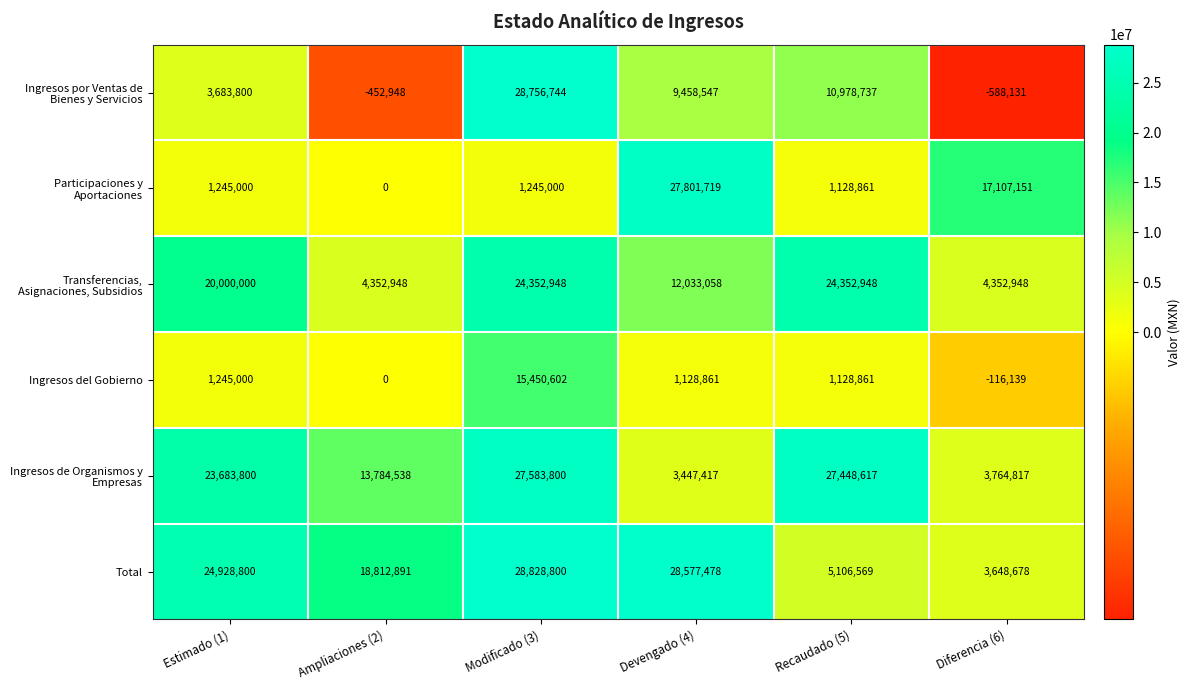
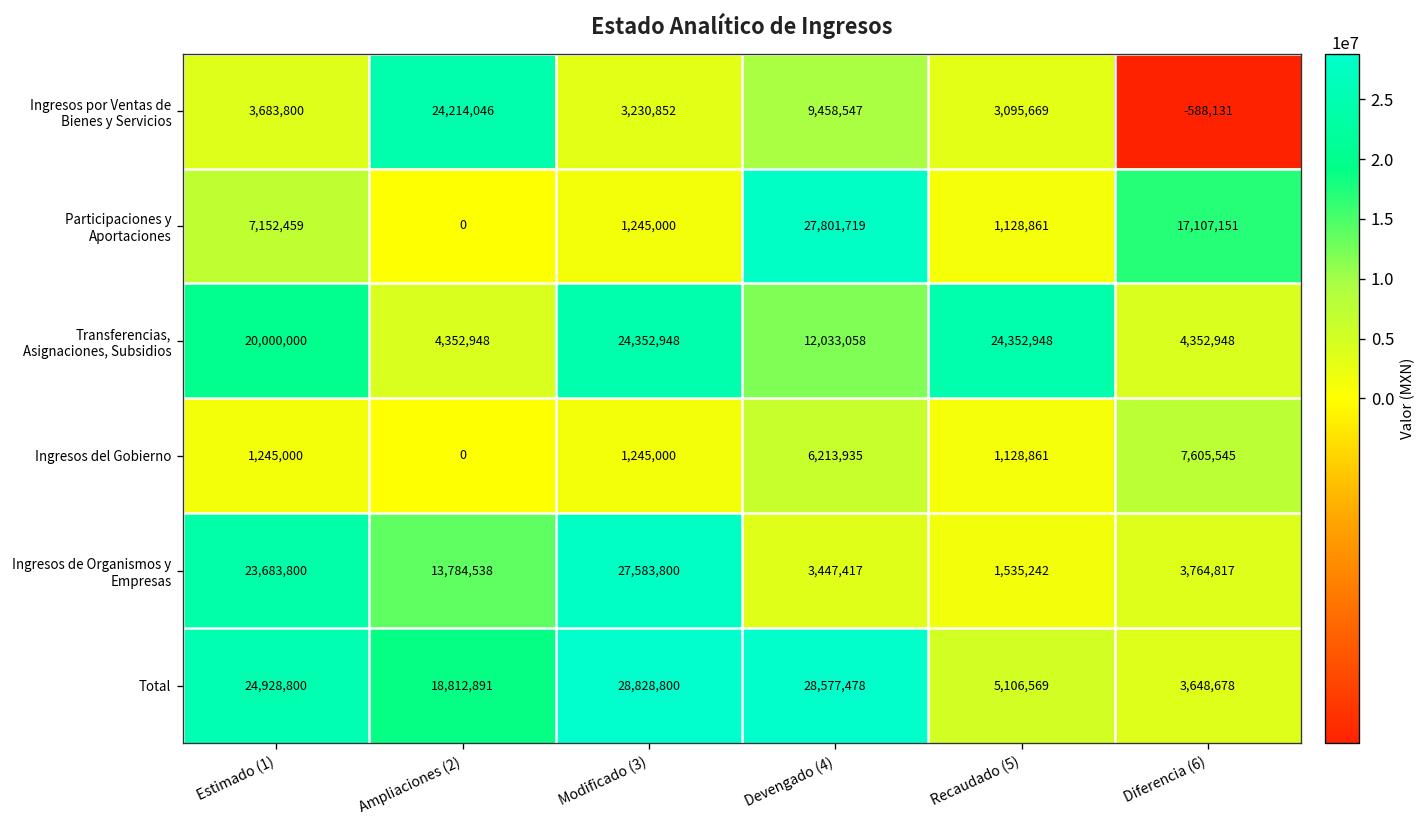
  {
    "Ingresos por Ventas de Bienes y Servicios": {
      "Estimado (1)": "3,683,800",
-     "Ampliaciones (2)": "-452,948",
-     "Modificado (3)": "28,756,744",
+     "Ampliaciones (2)": "24,214,046",
+     "Modificado (3)": "3,230,852",
      "Devengado (4)": "9,458,547",
-     "Recaudado (5)": "10,978,737",
+     "Recaudado (5)": "3,095,669",
      "Diferencia (6)": "-588,131"
    },
    "Participaciones y Aportaciones": {
-     "Estimado (1)": "1,245,000",
+     "Estimado (1)": "7,152,459",
      "Ampliaciones (2)": "0",
      "Modificado (3)": "1,245,000",
      "Devengado (4)": "27,801,719",
      "Recaudado (5)": "1,128,861",
      "Diferencia (6)": "17,107,151"
    },
    "Transferencias, Asignaciones, Subsidios": {
      "Estimado (1)": "20,000,000",
      "Ampliaciones (2)": "4,352,948",
      "Modificado (3)": "24,352,948",
      "Devengado (4)": "12,033,058",
      "Recaudado (5)": "24,352,948",
      "Diferencia (6)": "4,352,948"
    },
    "Ingresos del Gobierno": {
      "Estimado (1)": "1,245,000",
      "Ampliaciones (2)": "0",
-     "Modificado (3)": "15,450,602",
-     "Devengado (4)": "1,128,861",
+     "Modificado (3)": "1,245,000",
+     "Devengado (4)": "6,213,935",
      "Recaudado (5)": "1,128,861",
-     "Diferencia (6)": "-116,139"
+     "Diferencia (6)": "7,605,545"
    },
    "Ingresos de Organismos y Empresas": {
      "Estimado (1)": "23,683,800",
      "Ampliaciones (2)": "13,784,538",
      "Modificado (3)": "27,583,800",
      "Devengado (4)": "3,447,417",
-     "Recaudado (5)": "27,448,617",
+     "Recaudado (5)": "1,535,242",
      "Diferencia (6)": "3,764,817"
    },
    "Total": {
      "Estimado (1)": "24,928,800",
      "Ampliaciones (2)": "18,812,891",
      "Modificado (3)": "28,828,800",
      "Devengado (4)": "28,577,478",
      "Recaudado (5)": "5,106,569",
      "Diferencia (6)": "3,648,678"
    }
  }
